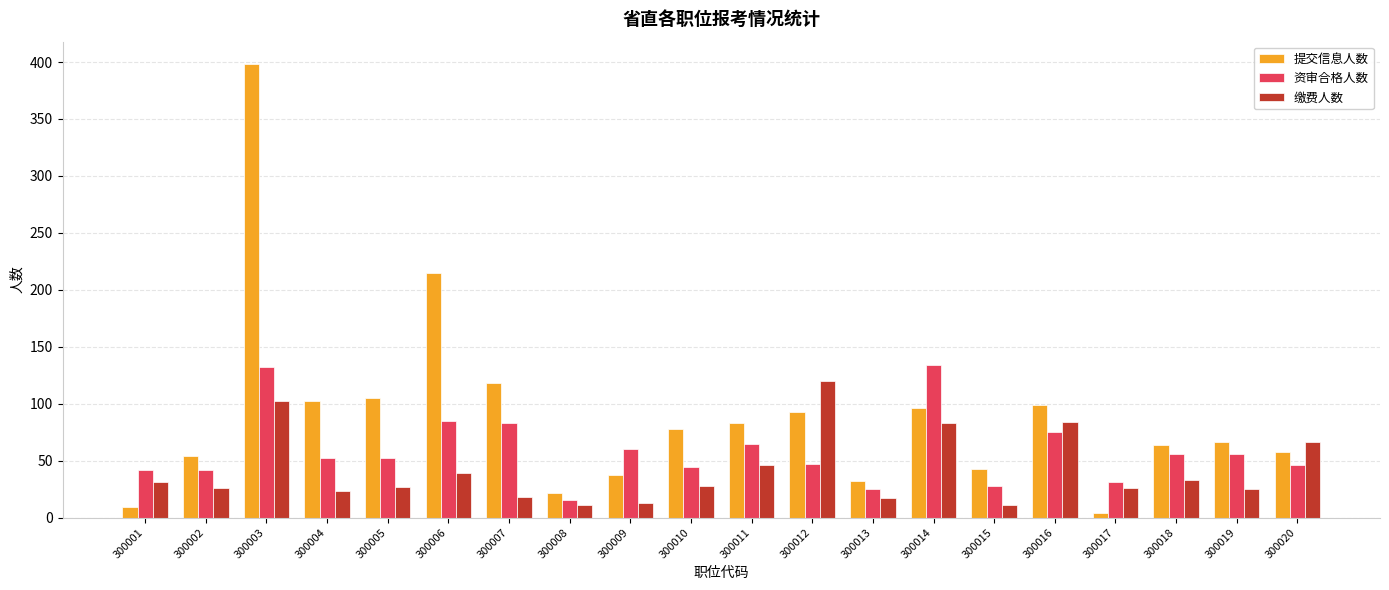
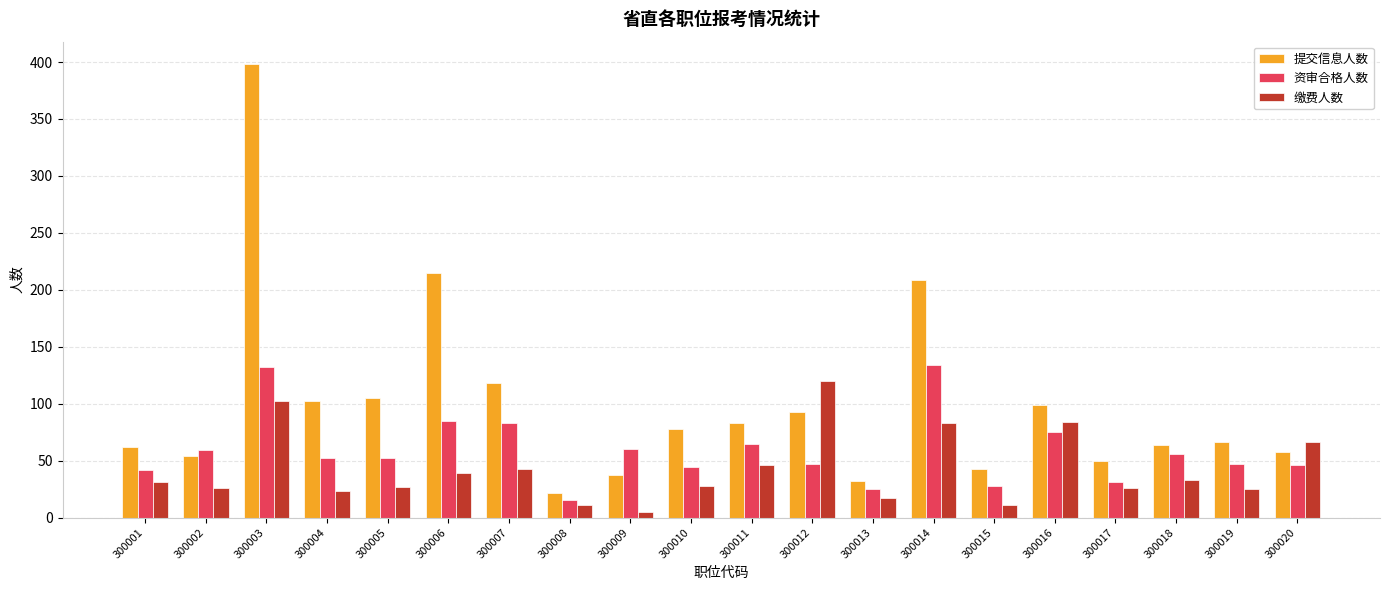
  {
    "提交信息人数": {
-     "300001": 9,
+     "300001": 62,
      "300002": 54,
      "300003": 398,
      "300004": 102,
      "300005": 105,
      "300006": 215,
      "300007": 118,
      "300008": 22,
      "300009": 37,
      "300010": 78,
      "300011": 83,
      "300012": 93,
      "300013": 32,
-     "300014": 96,
+     "300014": 209,
      "300015": 43,
      "300016": 99,
-     "300017": 4,
+     "300017": 50,
      "300018": 64,
      "300019": 66,
      "300020": 58
    },
    "资审合格人数": {
      "300001": 42,
-     "300002": 42,
+     "300002": 59,
      "300003": 132,
      "300004": 52,
      "300005": 52,
      "300006": 85,
      "300007": 83,
      "300008": 15,
      "300009": 60,
      "300010": 44,
      "300011": 65,
      "300012": 47,
      "300013": 25,
      "300014": 134,
      "300015": 28,
      "300016": 75,
      "300017": 31,
      "300018": 56,
-     "300019": 56,
+     "300019": 47,
      "300020": 46
    },
    "缴费人数": {
      "300001": 31,
      "300002": 26,
      "300003": 102,
      "300004": 23,
      "300005": 27,
      "300006": 39,
-     "300007": 18,
+     "300007": 43,
      "300008": 11,
-     "300009": 13,
+     "300009": 5,
      "300010": 28,
      "300011": 46,
      "300012": 120,
      "300013": 17,
      "300014": 83,
      "300015": 11,
      "300016": 84,
      "300017": 26,
      "300018": 33,
      "300019": 25,
      "300020": 66
    }
  }
